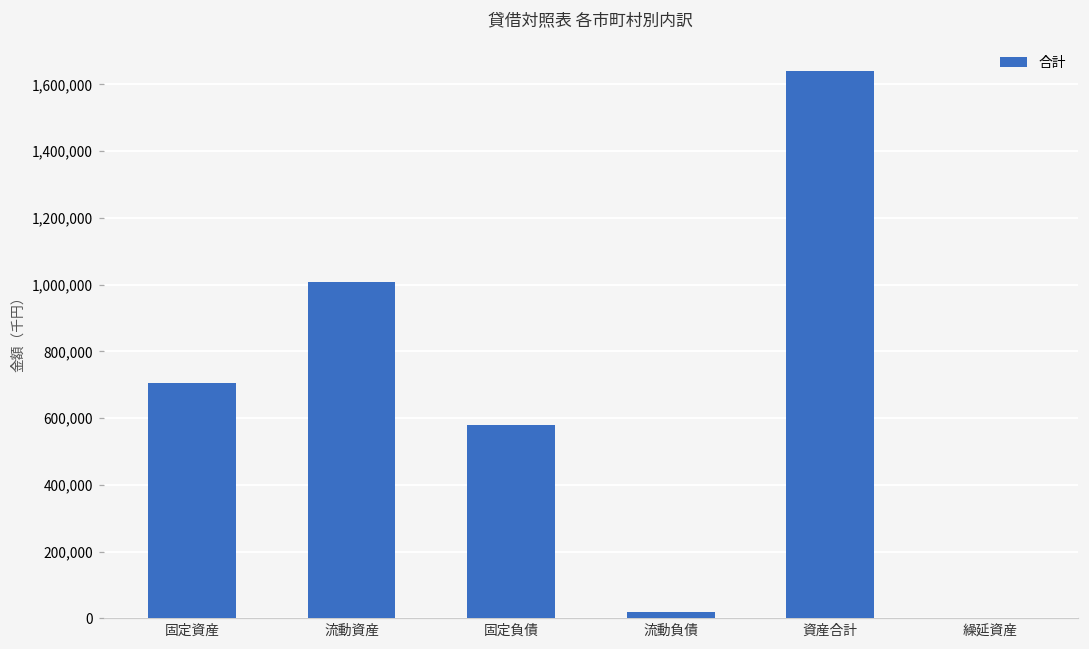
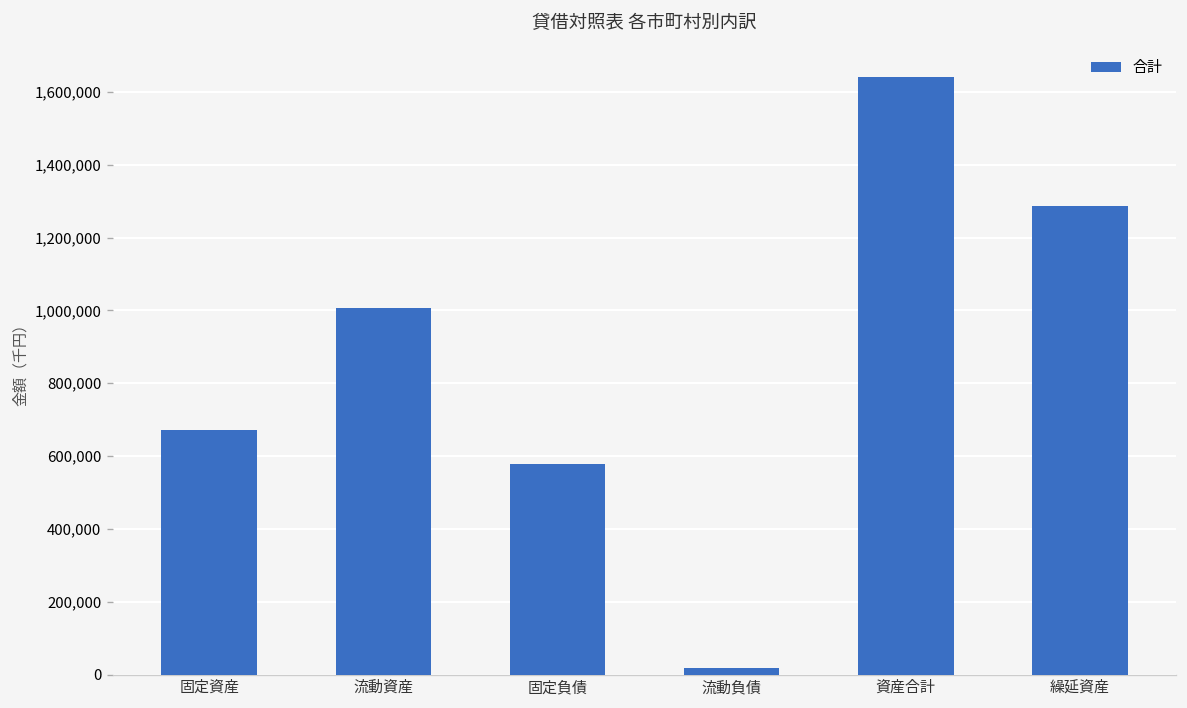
  {
-   "固定資産": "710,000",
+   "固定資産": "670,000",
    "流動資産": "1,010,000",
    "固定負債": "580,000",
    "流動負債": "20,000",
    "資産合計": "1,640,000",
-   "繰延資産": "0"
+   "繰延資産": "1,290,000"
  }
